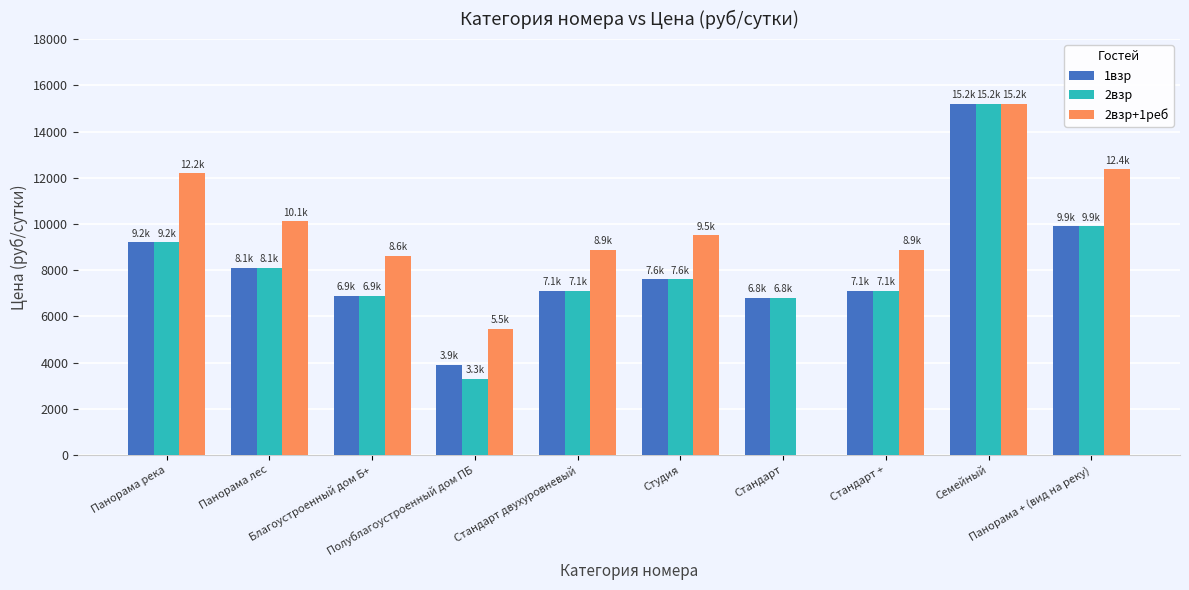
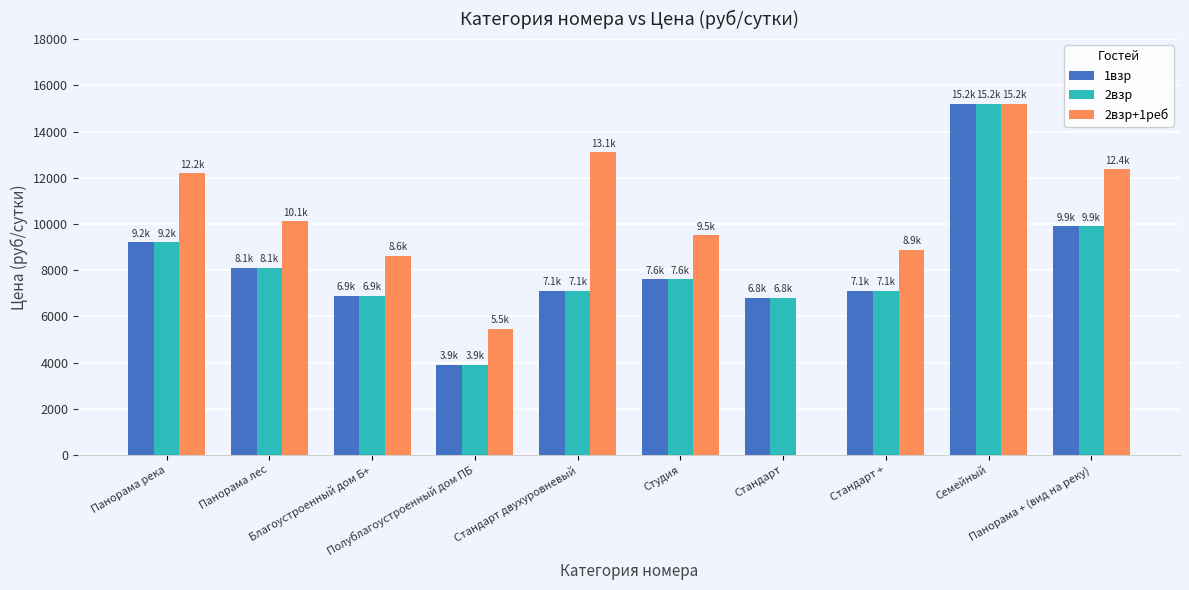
  {
    "1взр": {
      "Панорама река": "9.2k",
      "Панорама лес": "8.1k",
      "Благоустроенный дом Б+": "6.9k",
      "Полублагоустроенный дом ПБ": "3.9k",
      "Стандарт двухуровневый": "7.1k",
      "Студия": "7.6k",
      "Стандарт": "6.8k",
      "Стандарт +": "7.1k",
      "Семейный": "15.2k",
      "Панорама + (вид на реку)": "9.9k"
    },
    "2взр": {
      "Панорама река": "9.2k",
      "Панорама лес": "8.1k",
      "Благоустроенный дом Б+": "6.9k",
-     "Полублагоустроенный дом ПБ": "3.3k",
+     "Полублагоустроенный дом ПБ": "3.9k",
      "Стандарт двухуровневый": "7.1k",
      "Студия": "7.6k",
      "Стандарт": "6.8k",
      "Стандарт +": "7.1k",
      "Семейный": "15.2k",
      "Панорама + (вид на реку)": "9.9k"
    },
    "2взр+1реб": {
      "Панорама река": "12.2k",
      "Панорама лес": "10.1k",
      "Благоустроенный дом Б+": "8.6k",
      "Полублагоустроенный дом ПБ": "5.5k",
-     "Стандарт двухуровневый": "8.9k",
+     "Стандарт двухуровневый": "13.1k",
      "Студия": "9.5k",
      "Стандарт +": "8.9k",
      "Семейный": "15.2k",
      "Панорама + (вид на реку)": "12.4k"
    }
  }
